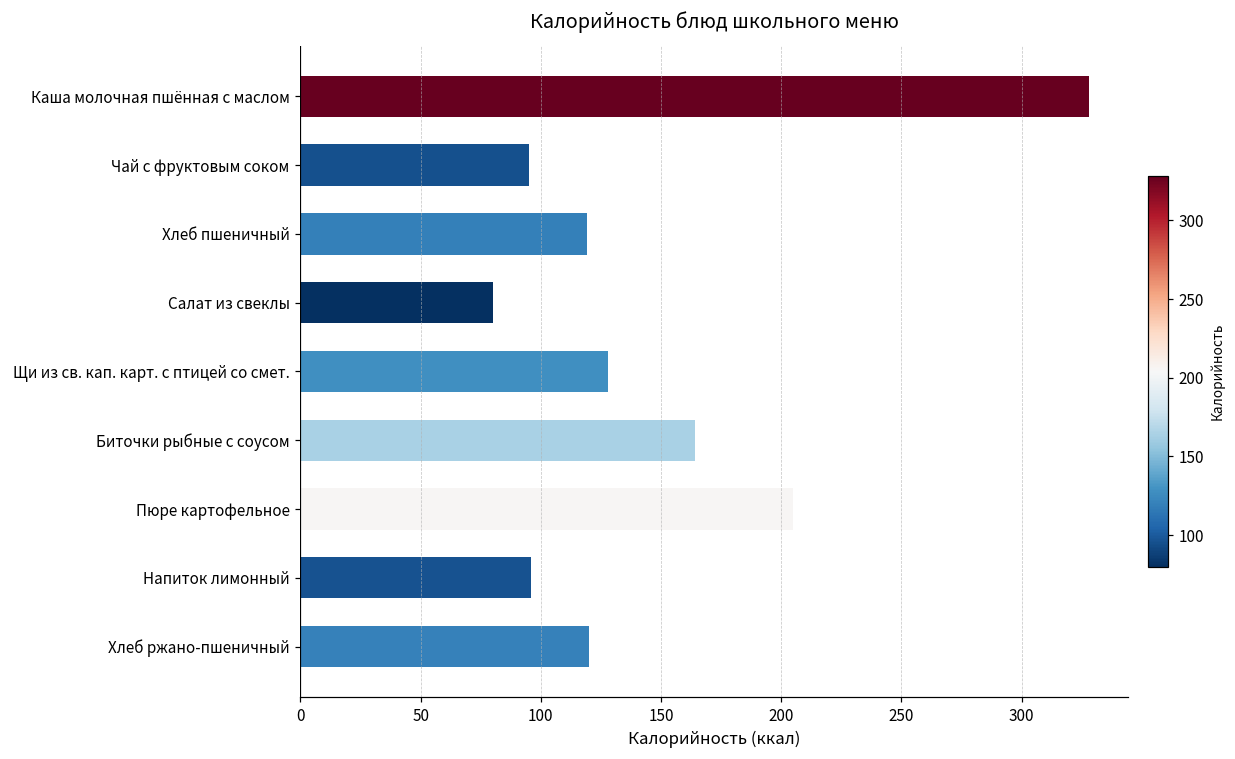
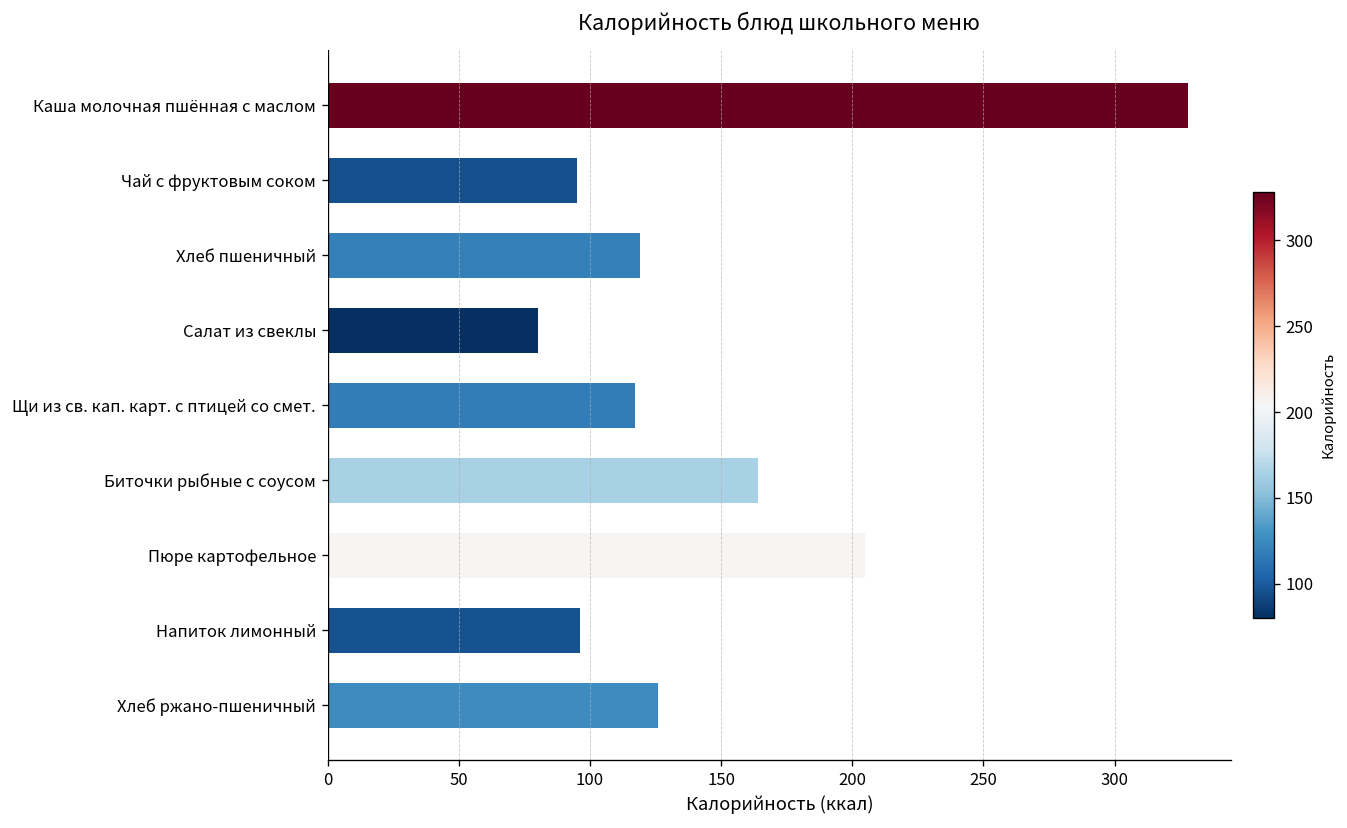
  {
    "Каша молочная пшённая с маслом": 328,
    "Чай с фруктовым соком": 95,
    "Хлеб пшеничный": 119,
    "Салат из свеклы": 80,
-   "Щи из св. кап. карт. с птицей со смет.": 128,
+   "Щи из св. кап. карт. с птицей со смет.": 117,
    "Биточки рыбные с соусом": 164,
    "Пюре картофельное": 205,
    "Напиток лимонный": 96,
-   "Хлеб ржано-пшеничный": 120
+   "Хлеб ржано-пшеничный": 126
  }
